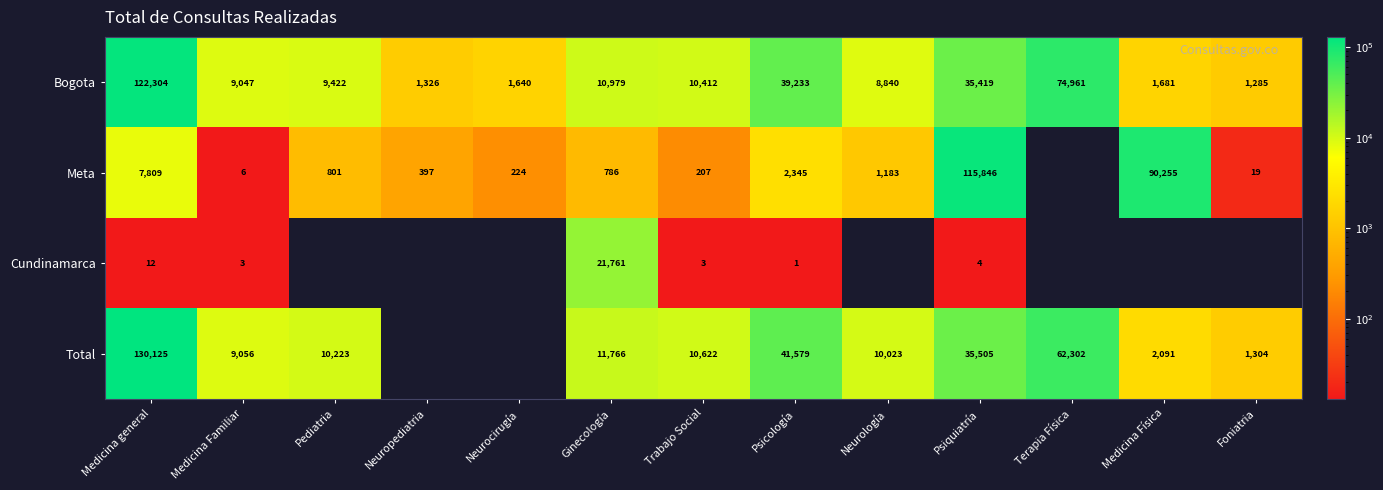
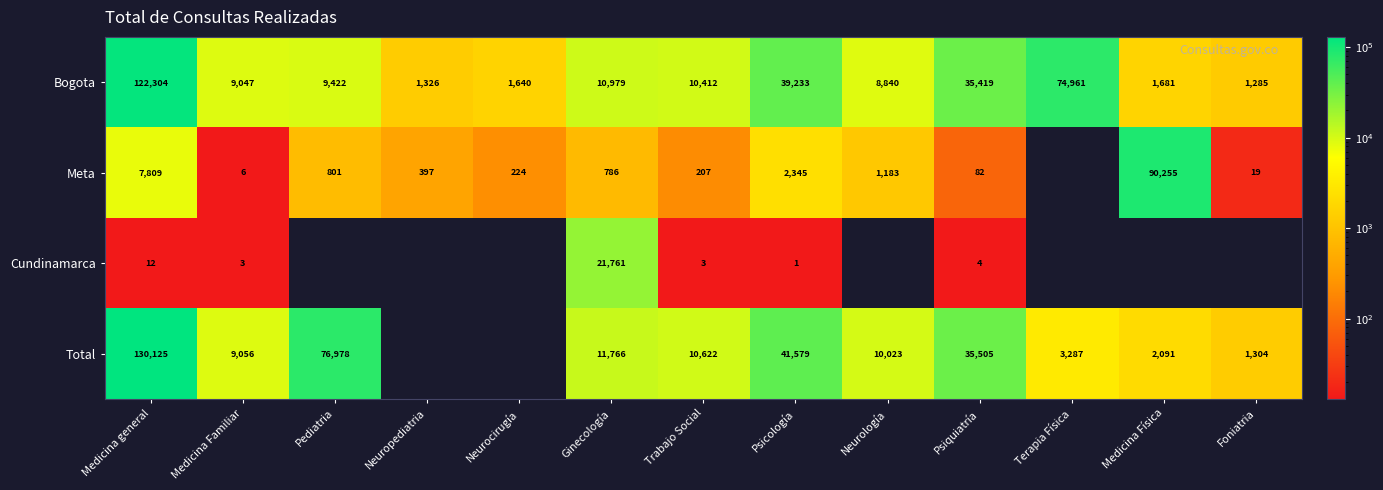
  {
    "Bogota": {
      "Medicina general": "122,304",
      "Medicina Familiar": "9,047",
      "Pediatria": "9,422",
      "Neuropediatria": "1,326",
      "Neurocirugía": "1,640",
      "Ginecología": "10,979",
      "Trabajo Social": "10,412",
      "Psicología": "39,233",
      "Neurología": "8,840",
      "Psiquiatría": "35,419",
      "Terapia Física": "74,961",
      "Medicina Física": "1,681"
    },
    "Meta": {
      "Medicina general": "7,809",
      "Medicina Familiar": "6",
      "Pediatria": "801",
      "Neuropediatria": "397",
      "Neurocirugía": "224",
      "Ginecología": "786",
      "Trabajo Social": "207",
      "Psicología": "2,345",
      "Neurología": "1,183",
-     "Psiquiatría": "115,846",
+     "Psiquiatría": "82",
      "Medicina Física": "90,255",
      "Foniatria": "19"
    },
    "Cundinamarca": {
      "Medicina general": "12",
      "Medicina Familiar": "3",
      "Ginecología": "21,761",
      "Trabajo Social": "3",
      "Psicología": "1",
      "Psiquiatría": "4"
    },
    "Total": {
      "Medicina general": "130,125",
      "Medicina Familiar": "9,056",
-     "Pediatria": "10,223",
+     "Pediatria": "76,978",
      "Ginecología": "11,766",
      "Trabajo Social": "10,622",
      "Psicología": "41,579",
      "Neurología": "10,023",
      "Psiquiatría": "35,505",
-     "Terapia Física": "62,302",
+     "Terapia Física": "3,287",
      "Medicina Física": "2,091",
      "Foniatria": "1,304"
    }
  }
